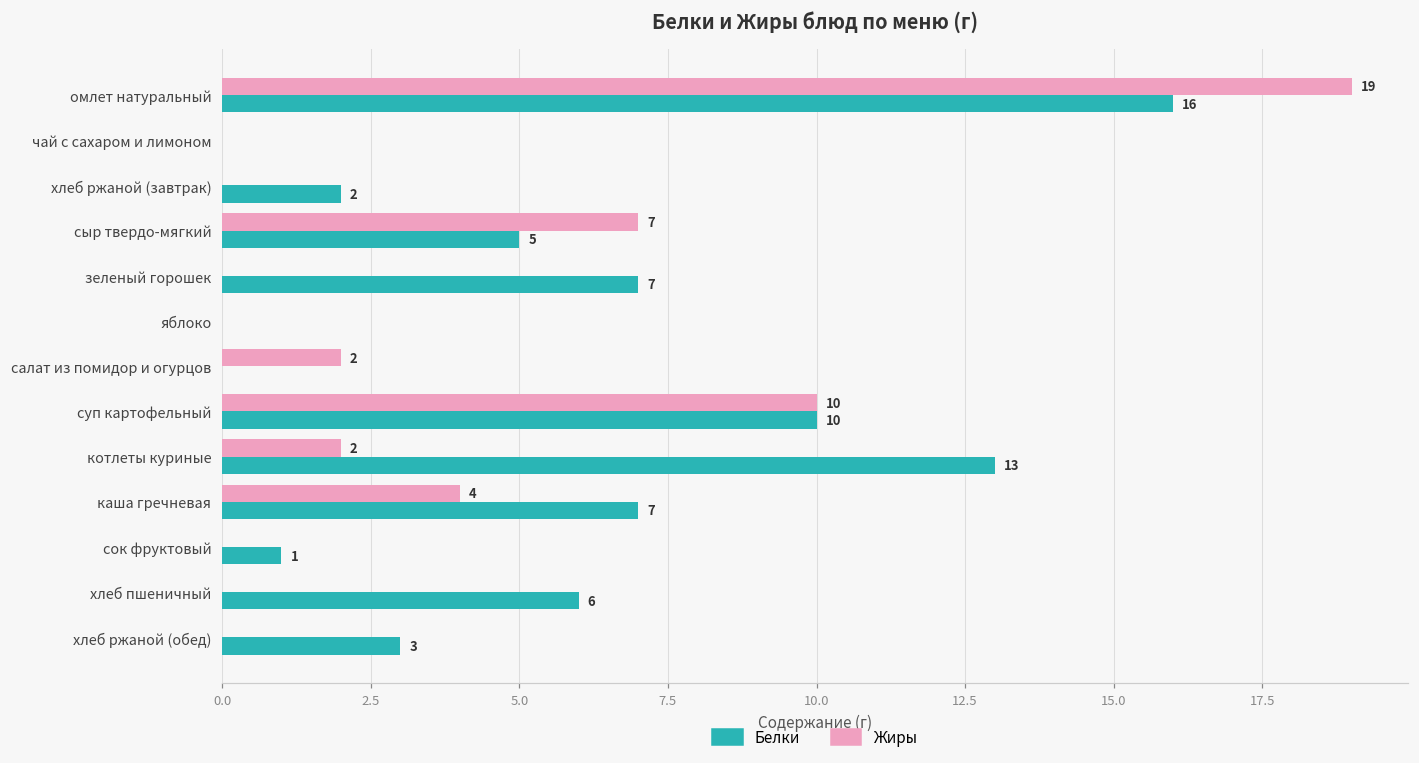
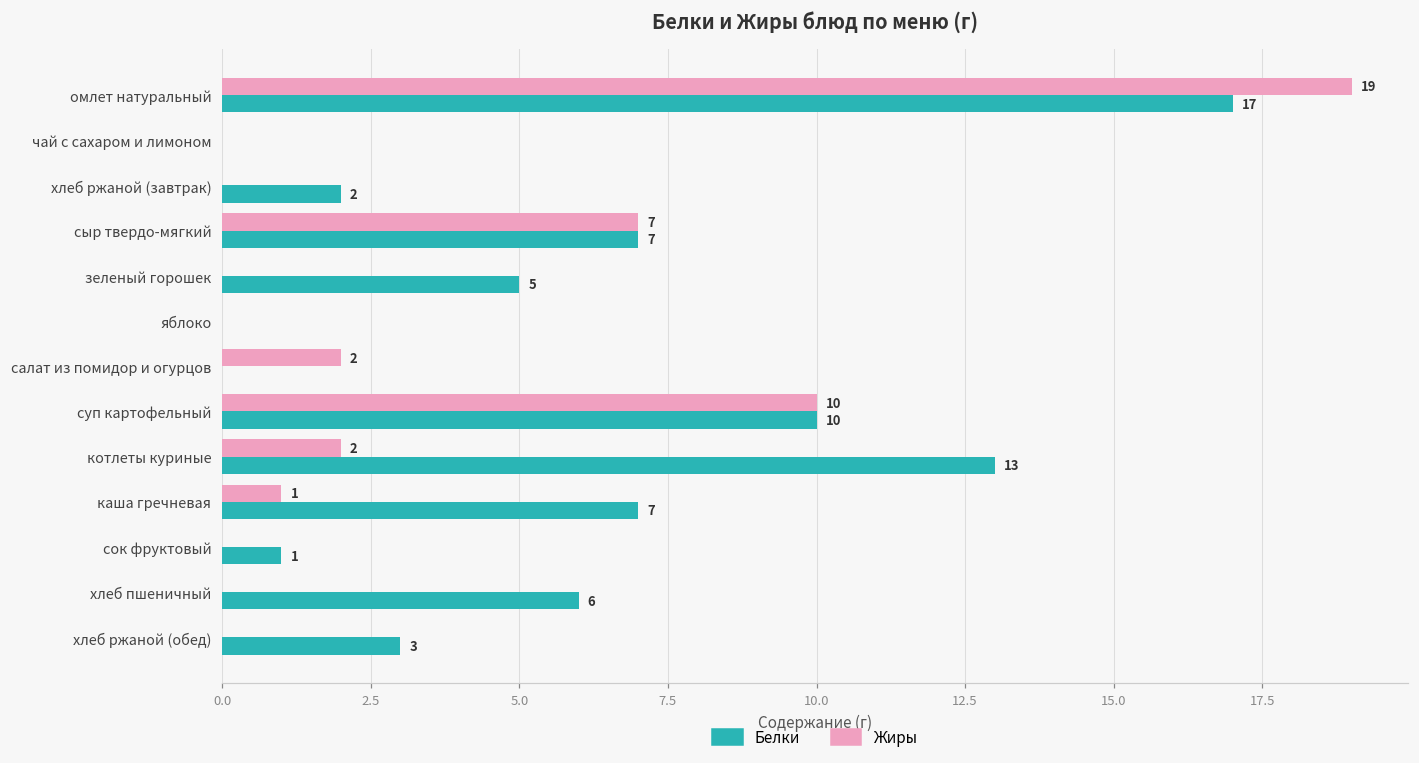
  {
    "Белки": {
-     "омлет натуральный": 16,
+     "омлет натуральный": 17,
      "хлеб ржаной (завтрак)": 2,
-     "сыр твердо-мягкий": 5,
-     "зеленый горошек": 7,
+     "сыр твердо-мягкий": 7,
+     "зеленый горошек": 5,
      "суп картофельный": 10,
      "котлеты куриные": 13,
      "каша гречневая": 7,
      "сок фруктовый": 1,
      "хлеб пшеничный": 6,
      "хлеб ржаной (обед)": 3
    },
    "Жиры": {
      "омлет натуральный": 19,
      "сыр твердо-мягкий": 7,
      "салат из помидор и огурцов": 2,
      "суп картофельный": 10,
      "котлеты куриные": 2,
-     "каша гречневая": 4
+     "каша гречневая": 1
    }
  }
